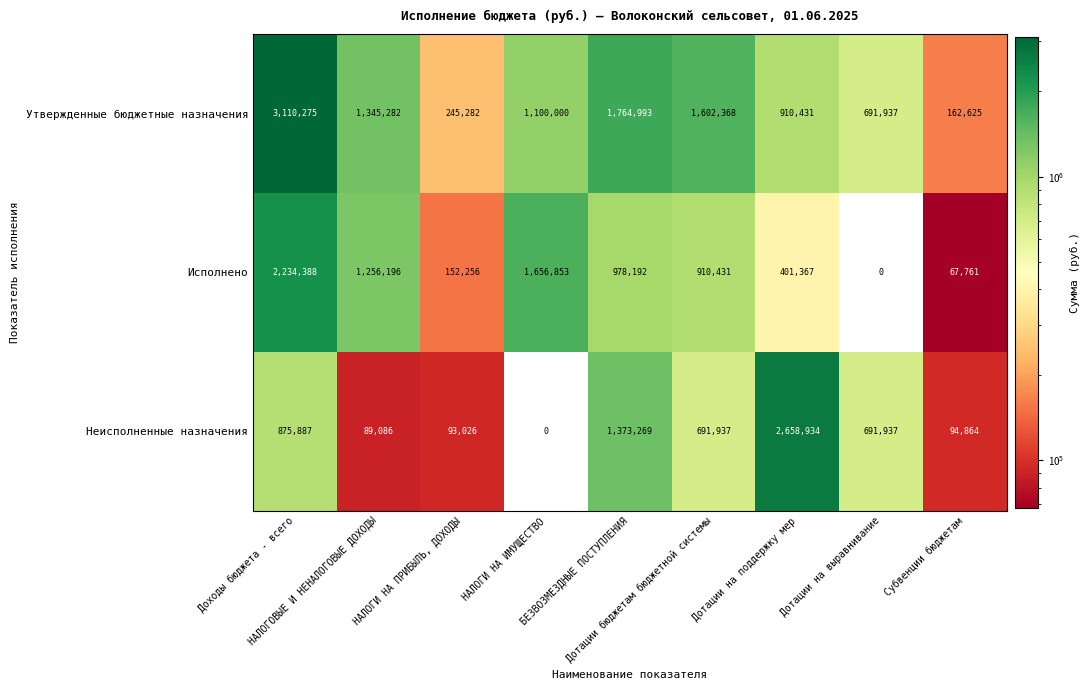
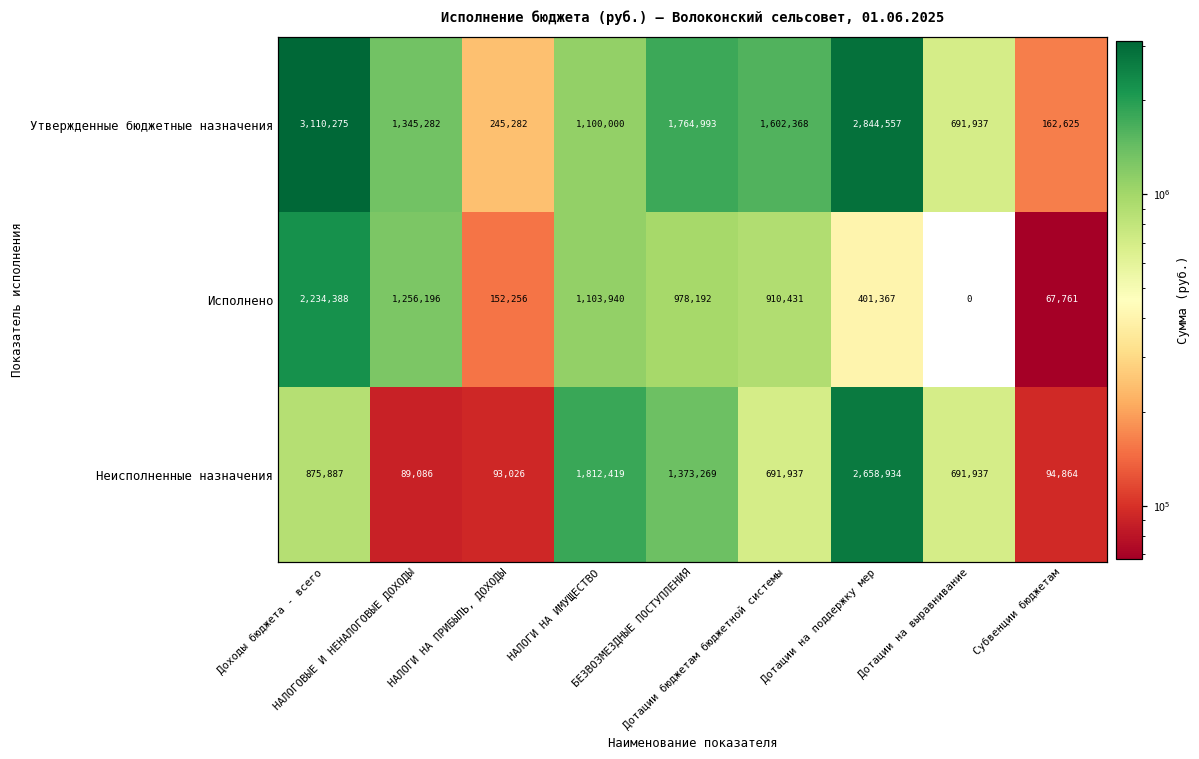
  {
    "Утвержденные бюджетные назначения": {
      "Доходы бюджета - всего": "3,110,275",
      "НАЛОГОВЫЕ И НЕНАЛОГОВЫЕ ДОХОДЫ": "1,345,282",
      "НАЛОГИ НА ПРИБЫЛЬ, ДОХОДЫ": "245,282",
      "НАЛОГИ НА ИМУЩЕСТВО": "1,100,000",
      "БЕЗВОЗМЕЗДНЫЕ ПОСТУПЛЕНИЯ": "1,764,993",
      "Дотации бюджетам бюджетной системы": "1,602,368",
-     "Дотации на поддержку мер": "910,431",
+     "Дотации на поддержку мер": "2,844,557",
      "Дотации на выравнивание": "691,937",
      "Субвенции бюджетам": "162,625"
    },
    "Исполнено": {
      "Доходы бюджета - всего": "2,234,388",
      "НАЛОГОВЫЕ И НЕНАЛОГОВЫЕ ДОХОДЫ": "1,256,196",
      "НАЛОГИ НА ПРИБЫЛЬ, ДОХОДЫ": "152,256",
-     "НАЛОГИ НА ИМУЩЕСТВО": "1,656,853",
+     "НАЛОГИ НА ИМУЩЕСТВО": "1,103,940",
      "БЕЗВОЗМЕЗДНЫЕ ПОСТУПЛЕНИЯ": "978,192",
      "Дотации бюджетам бюджетной системы": "910,431",
      "Дотации на поддержку мер": "401,367",
      "Дотации на выравнивание": "0",
      "Субвенции бюджетам": "67,761"
    },
    "Неисполненные назначения": {
      "Доходы бюджета - всего": "875,887",
      "НАЛОГОВЫЕ И НЕНАЛОГОВЫЕ ДОХОДЫ": "89,086",
      "НАЛОГИ НА ПРИБЫЛЬ, ДОХОДЫ": "93,026",
-     "НАЛОГИ НА ИМУЩЕСТВО": "0",
+     "НАЛОГИ НА ИМУЩЕСТВО": "1,812,419",
      "БЕЗВОЗМЕЗДНЫЕ ПОСТУПЛЕНИЯ": "1,373,269",
      "Дотации бюджетам бюджетной системы": "691,937",
      "Дотации на поддержку мер": "2,658,934",
      "Дотации на выравнивание": "691,937",
      "Субвенции бюджетам": "94,864"
    }
  }
